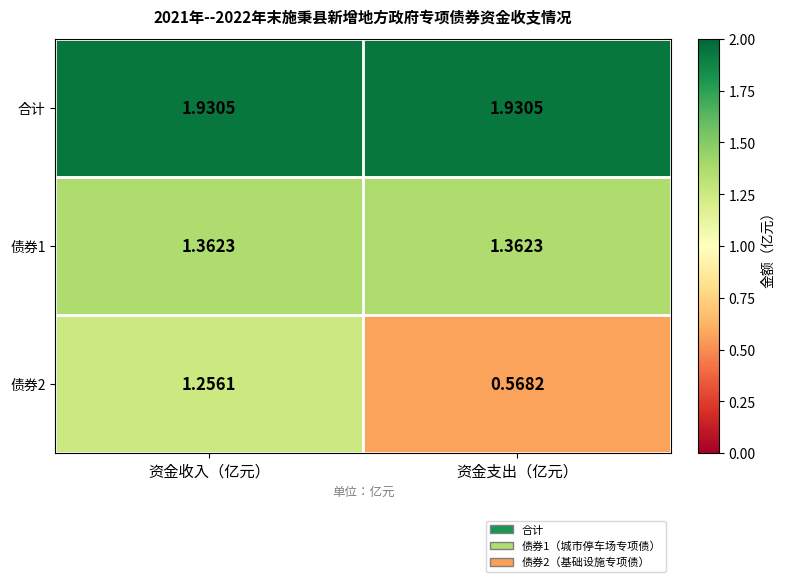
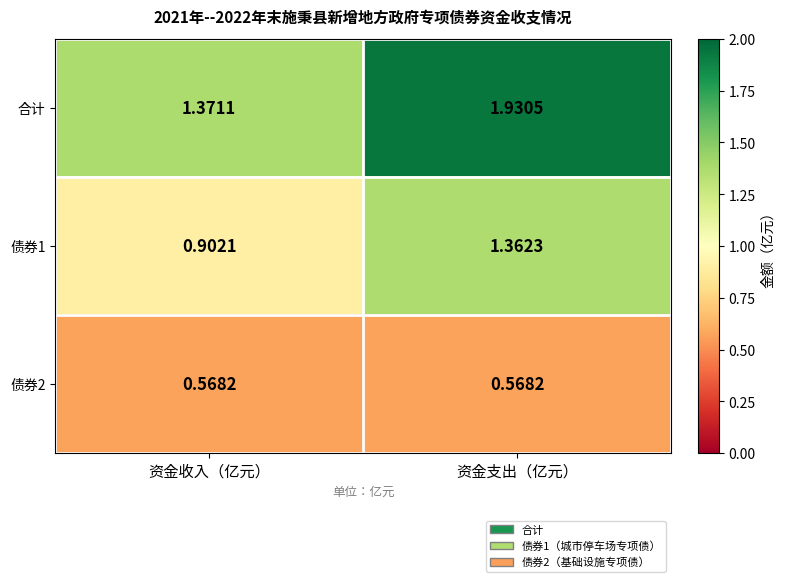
  {
    "合计": {
-     "资金收入（亿元）": 1.9305,
+     "资金收入（亿元）": 1.3711,
      "资金支出（亿元）": 1.9305
    },
    "债券1": {
-     "资金收入（亿元）": 1.3623,
+     "资金收入（亿元）": 0.9021,
      "资金支出（亿元）": 1.3623
    },
    "债券2": {
-     "资金收入（亿元）": 1.2561,
+     "资金收入（亿元）": 0.5682,
      "资金支出（亿元）": 0.5682
    }
  }
